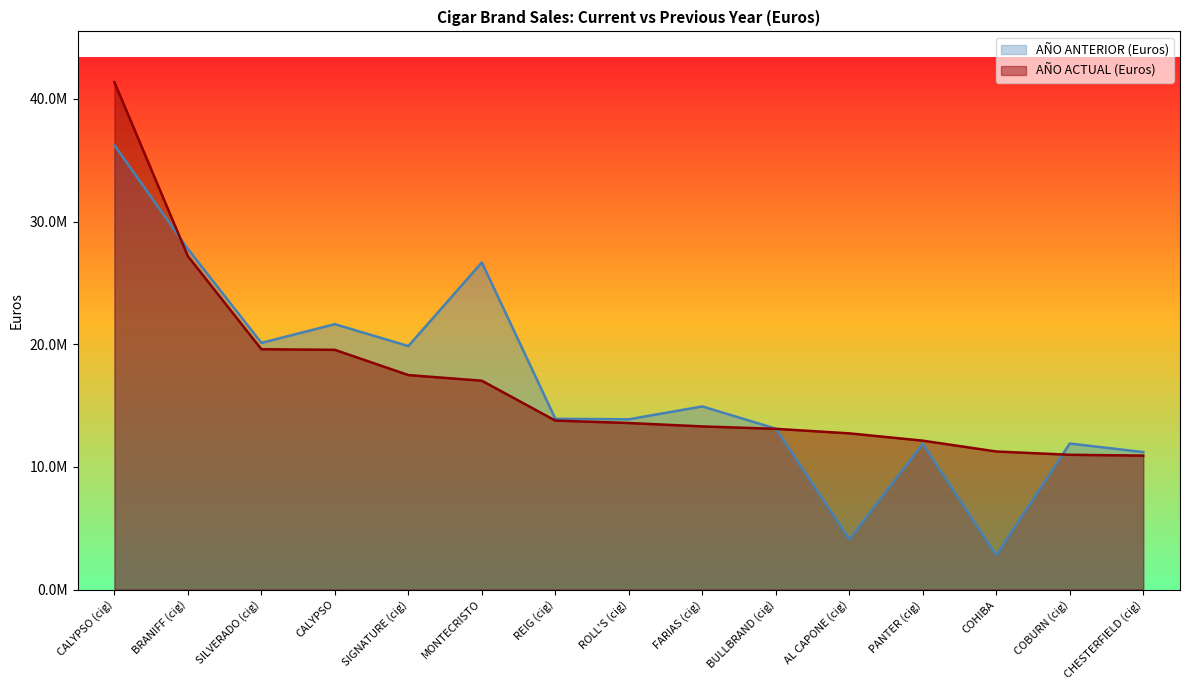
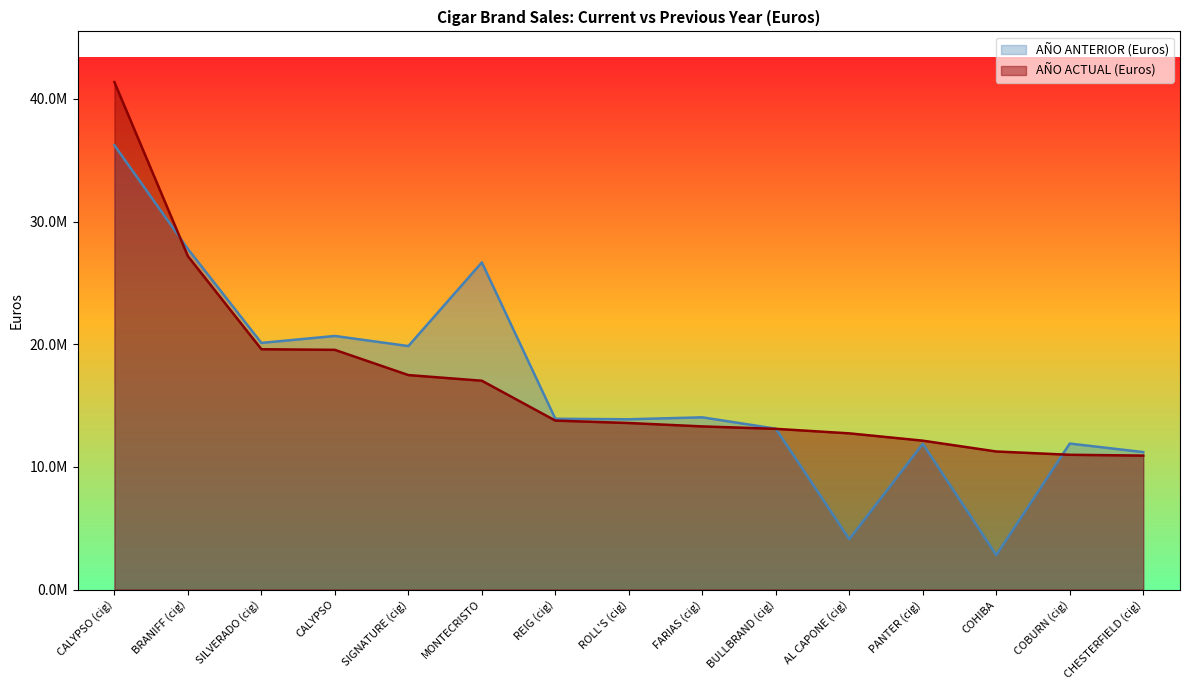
  {
    "AÑO ANTERIOR (Euros)": {
      "CALYPSO (cig)": 36200000,
      "BRANIFF (cig)": 27800000,
      "SILVERADO (cig)": 20100000,
-     "CALYPSO": 21600000,
+     "CALYPSO": 20700000,
      "SIGNATURE (cig)": 19900000,
      "MONTECRISTO": 26700000,
      "ROLL'S (cig)": 13900000,
-     "FARIAS (cig)": 14900000,
+     "FARIAS (cig)": 14000000,
      "AL CAPONE (cig)": 4100000,
      "PANTER (cig)": 11900000,
      "COHIBA": 2800000,
      "COBURN (cig)": 11900000,
      "CHESTERFIELD (cig)": 11200000
    },
    "AÑO ACTUAL (Euros)": {
      "CALYPSO (cig)": 41400000,
      "BRANIFF (cig)": 27200000,
      "SILVERADO (cig)": 19600000,
      "CALYPSO": 19500000,
      "SIGNATURE (cig)": 17500000,
      "MONTECRISTO": 17000000,
      "ROLL'S (cig)": 13600000,
      "FARIAS (cig)": 13300000,
      "AL CAPONE (cig)": 12700000,
      "PANTER (cig)": 12100000,
      "COHIBA": 11300000,
      "COBURN (cig)": 11000000,
      "CHESTERFIELD (cig)": 10900000
    }
  }
